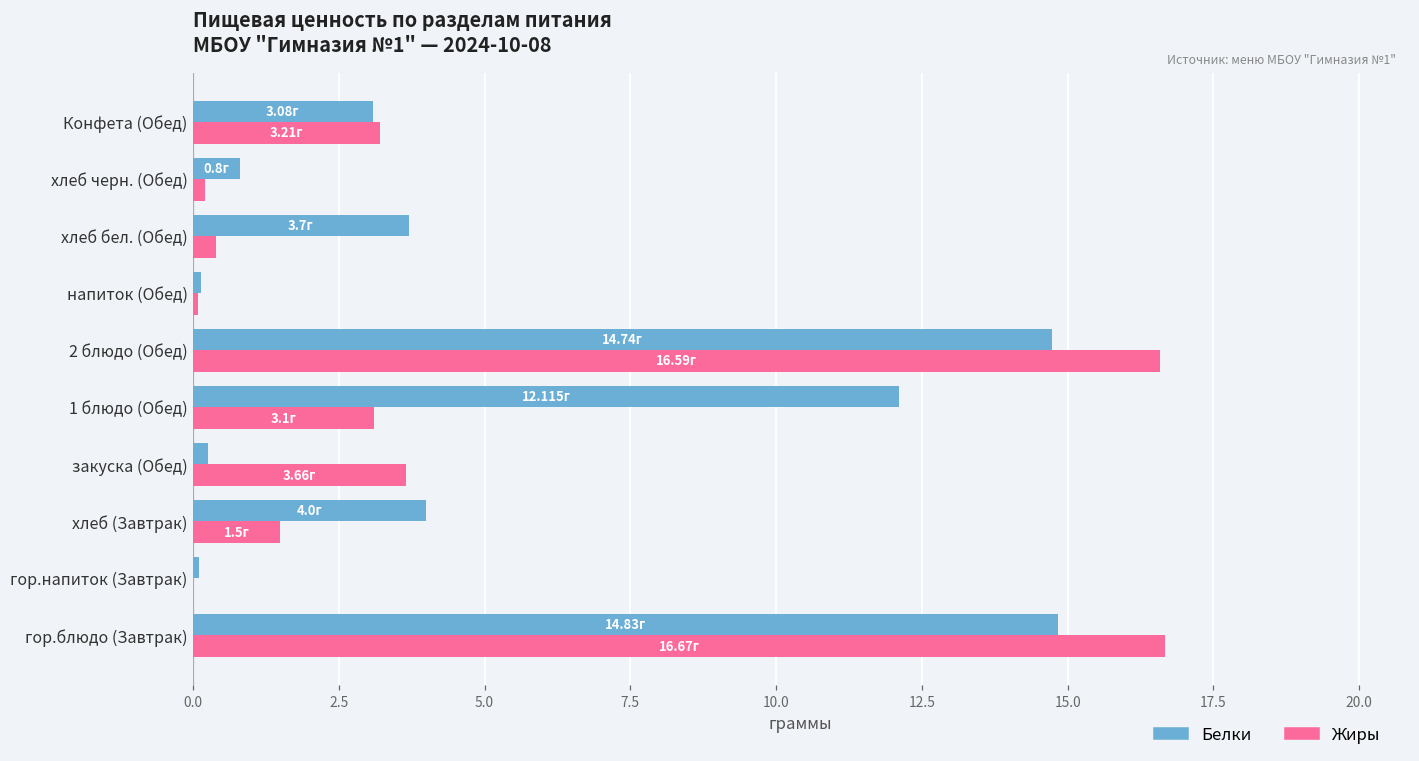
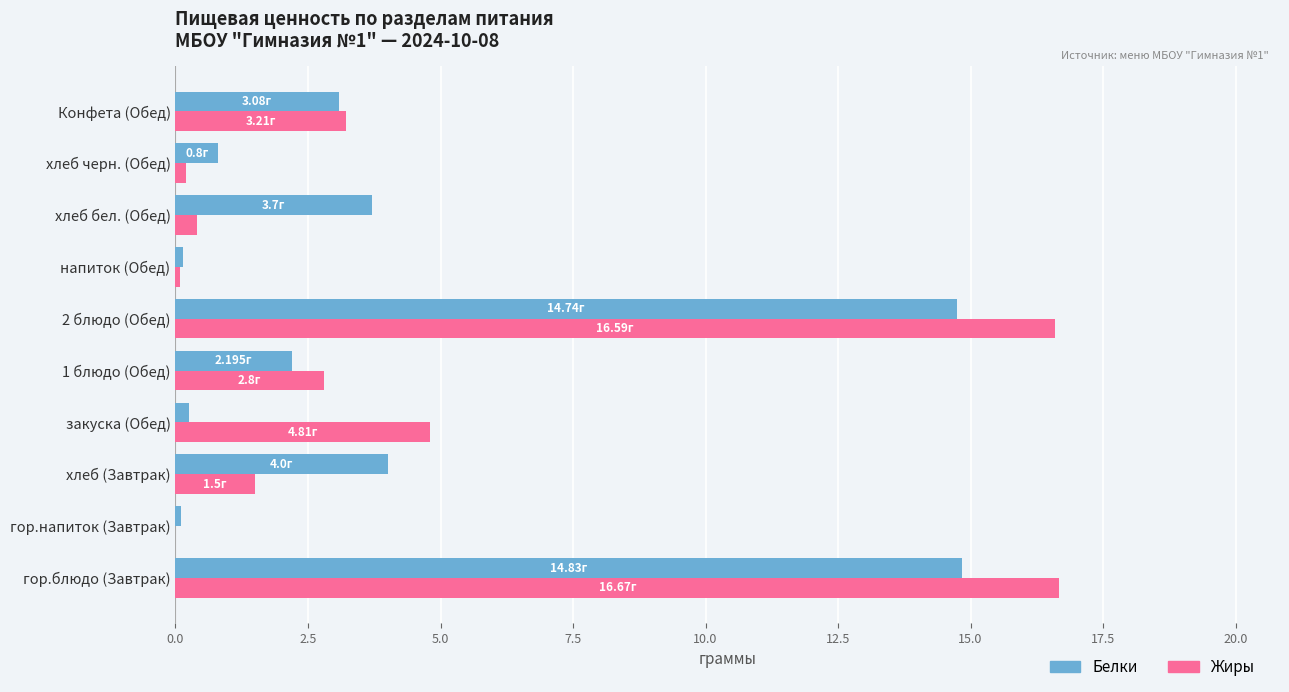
  {
    "Белки": {
      "Конфета (Обед)": "3.08г",
      "хлеб черн. (Обед)": "0.8г",
      "хлеб бел. (Обед)": "3.7г",
      "2 блюдо (Обед)": "14.74г",
-     "1 блюдо (Обед)": "12.115г",
+     "1 блюдо (Обед)": "2.195г",
      "хлеб (Завтрак)": "4.0г",
      "гор.блюдо (Завтрак)": "14.83г"
    },
    "Жиры": {
      "Конфета (Обед)": "3.21г",
      "2 блюдо (Обед)": "16.59г",
-     "1 блюдо (Обед)": "3.1г",
-     "закуска (Обед)": "3.66г",
+     "1 блюдо (Обед)": "2.8г",
+     "закуска (Обед)": "4.81г",
      "хлеб (Завтрак)": "1.5г",
      "гор.блюдо (Завтрак)": "16.67г"
    }
  }
